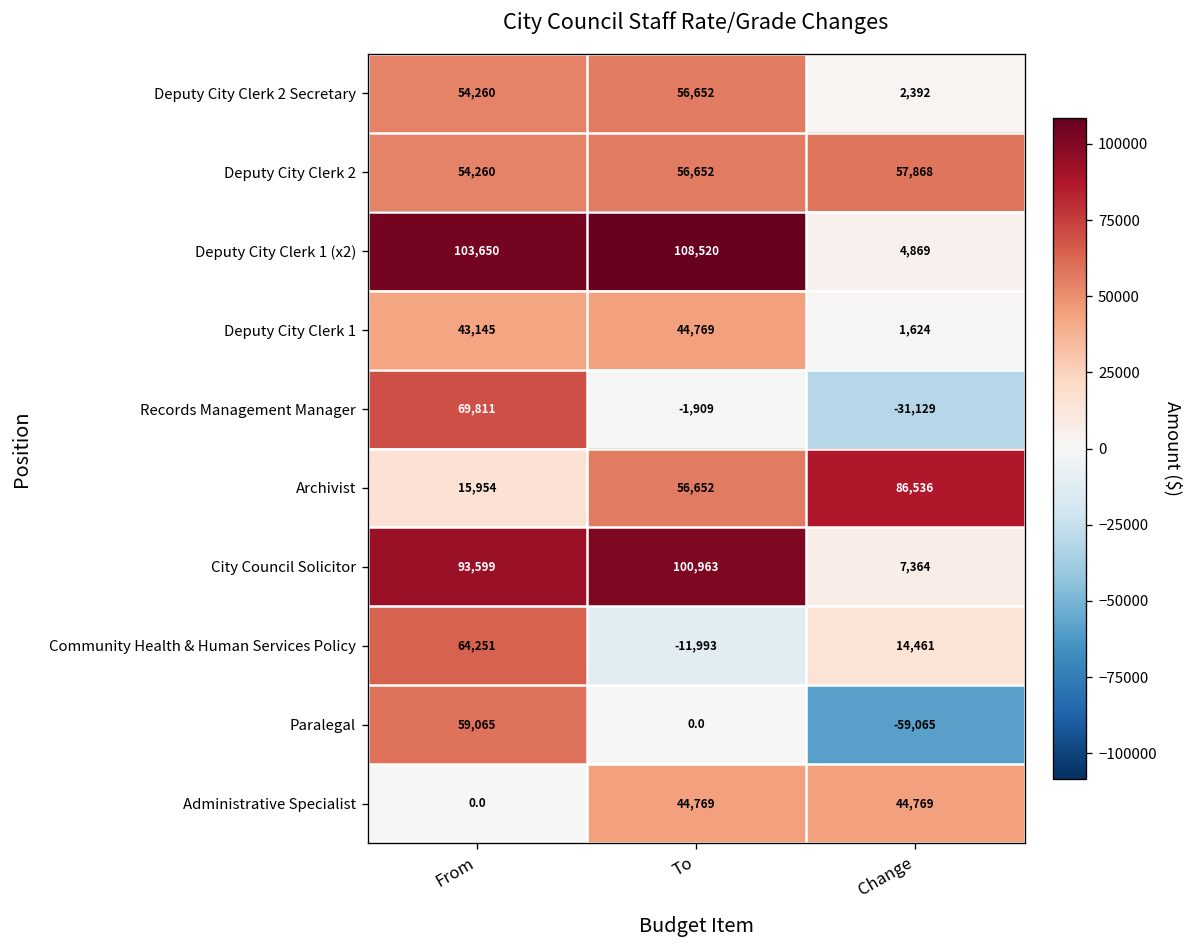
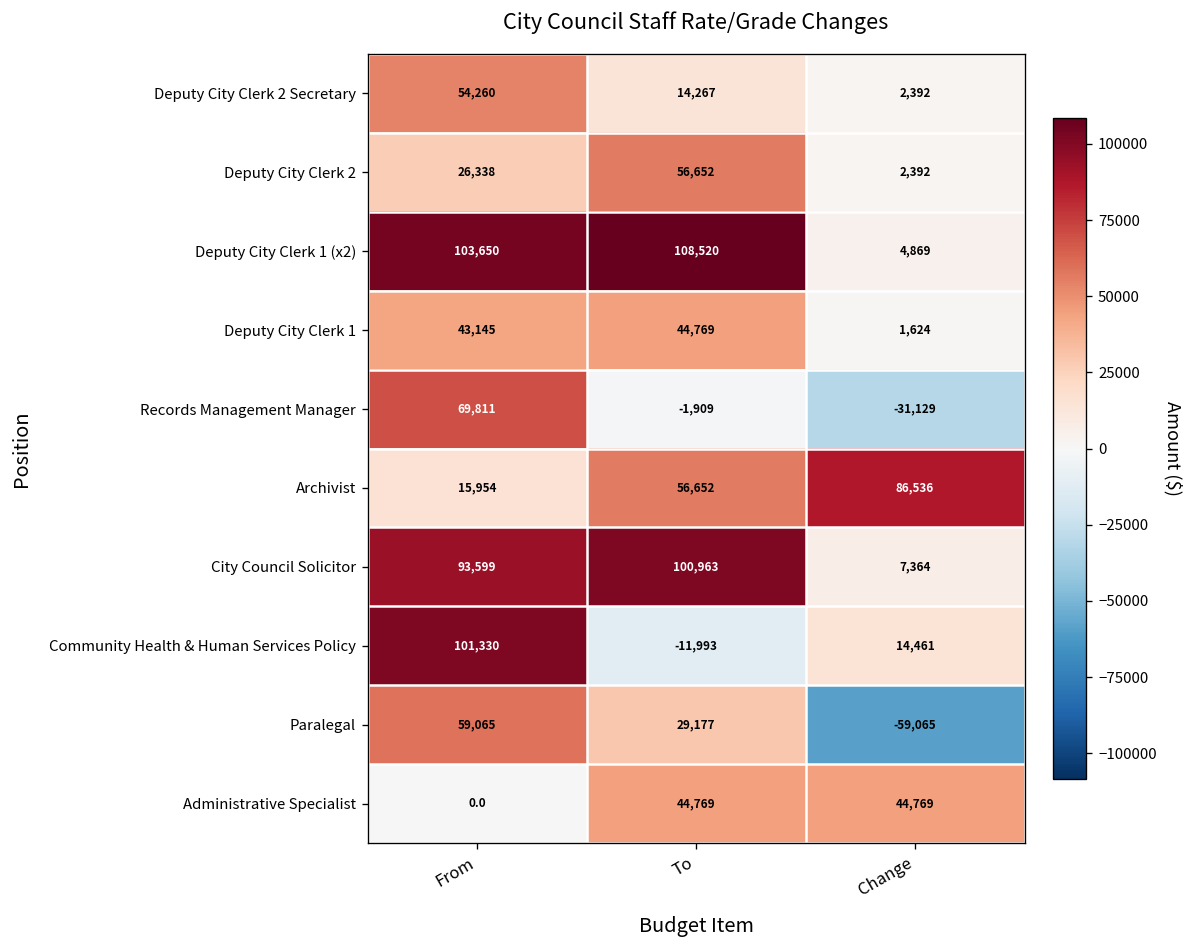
  {
    "Deputy City Clerk 2 Secretary": {
      "From": "54,260",
-     "To": "56,652",
+     "To": "14,267",
      "Change": "2,392"
    },
    "Deputy City Clerk 2": {
-     "From": "54,260",
+     "From": "26,338",
      "To": "56,652",
-     "Change": "57,868"
+     "Change": "2,392"
    },
    "Deputy City Clerk 1 (x2)": {
      "From": "103,650",
      "To": "108,520",
      "Change": "4,869"
    },
    "Deputy City Clerk 1": {
      "From": "43,145",
      "To": "44,769",
      "Change": "1,624"
    },
    "Records Management Manager": {
      "From": "69,811",
      "To": "-1,909",
      "Change": "-31,129"
    },
    "Archivist": {
      "From": "15,954",
      "To": "56,652",
      "Change": "86,536"
    },
    "City Council Solicitor": {
      "From": "93,599",
      "To": "100,963",
      "Change": "7,364"
    },
    "Community Health & Human Services Policy": {
-     "From": "64,251",
+     "From": "101,330",
      "To": "-11,993",
      "Change": "14,461"
    },
    "Paralegal": {
      "From": "59,065",
-     "To": "0.0",
+     "To": "29,177",
      "Change": "-59,065"
    },
    "Administrative Specialist": {
      "From": "0.0",
      "To": "44,769",
      "Change": "44,769"
    }
  }
